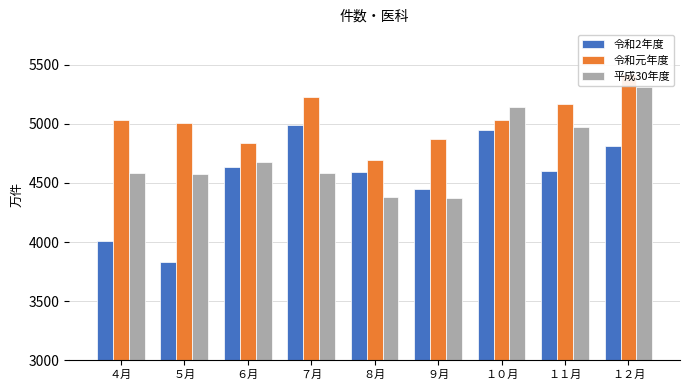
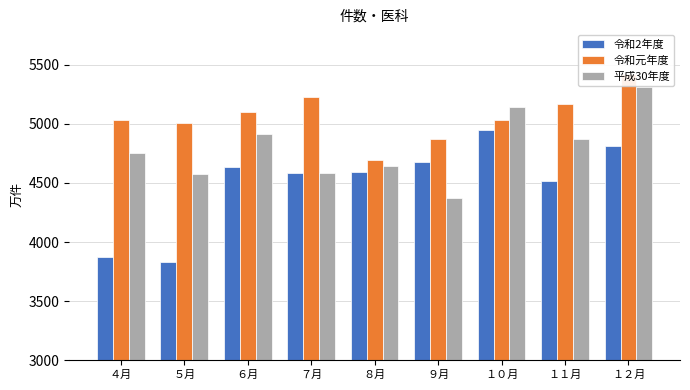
  {
    "令和2年度": {
-     "４月": 4010,
+     "４月": 3870,
      "５月": 3830,
      "６月": 4630,
-     "７月": 4990,
+     "７月": 4580,
      "８月": 4590,
-     "９月": 4450,
+     "９月": 4680,
      "１０月": 4940,
-     "１１月": 4600,
+     "１１月": 4520,
      "１２月": 4810
    },
    "令和元年度": {
      "４月": 5030,
      "５月": 5010,
-     "６月": 4840,
+     "６月": 5100,
      "７月": 5230,
      "８月": 4690,
      "９月": 4870,
      "１０月": 5030,
      "１１月": 5170
    },
    "平成30年度": {
-     "４月": 4580,
+     "４月": 4760,
      "５月": 4570,
-     "６月": 4680,
+     "６月": 4910,
      "７月": 4580,
-     "８月": 4380,
+     "８月": 4640,
      "９月": 4370,
      "１０月": 5140,
-     "１１月": 4970,
+     "１１月": 4870,
      "１２月": 5310
    }
  }
